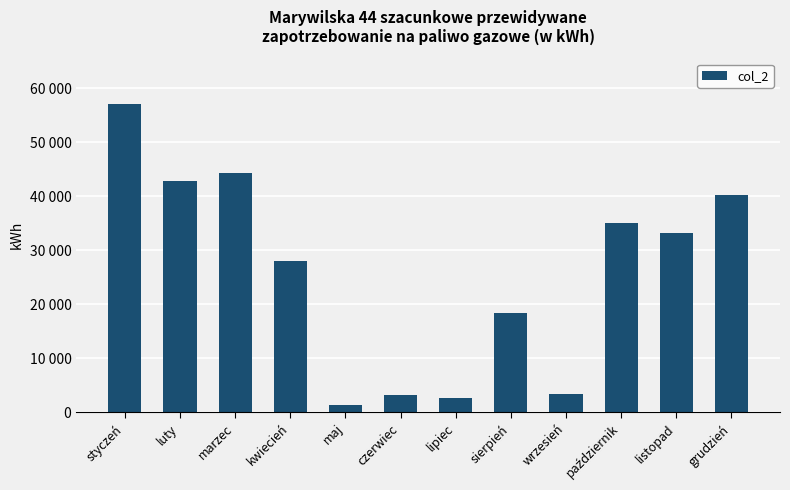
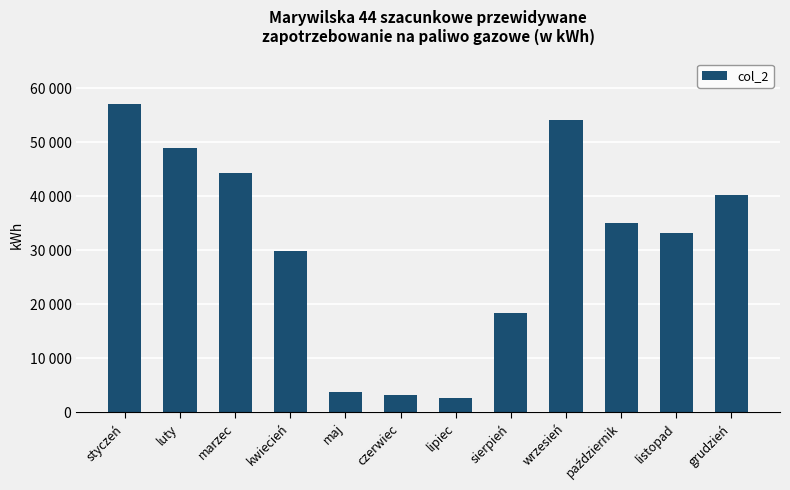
  {
    "styczeń": 57000,
-   "luty": 43000,
+   "luty": 49000,
    "marzec": 44000,
-   "kwiecień": 28000,
-   "maj": 1000,
+   "kwiecień": 30000,
+   "maj": 4000,
    "czerwiec": 3000,
    "lipiec": 3000,
    "sierpień": 18000,
-   "wrzesień": 3000,
+   "wrzesień": 54000,
    "październik": 35000,
    "listopad": 33000,
    "grudzień": 40000
  }
